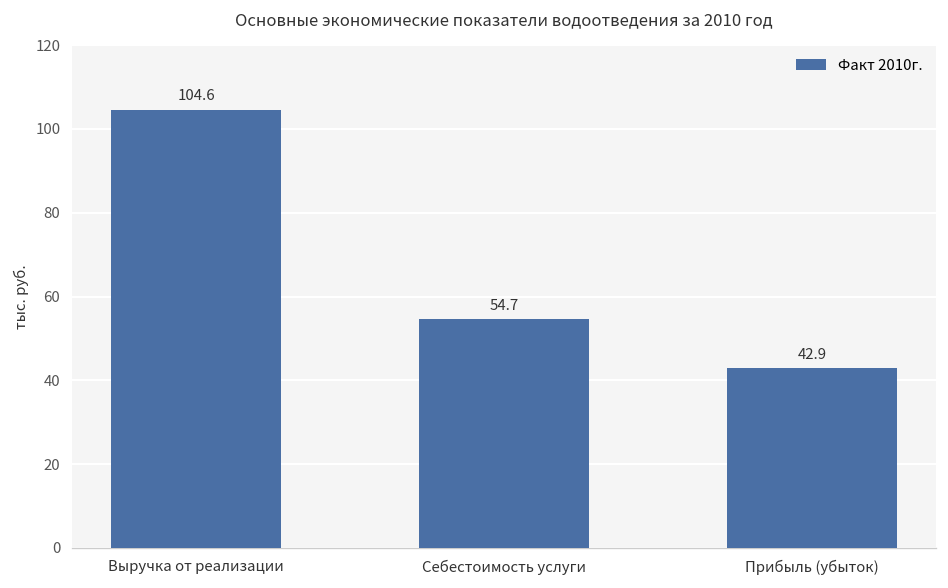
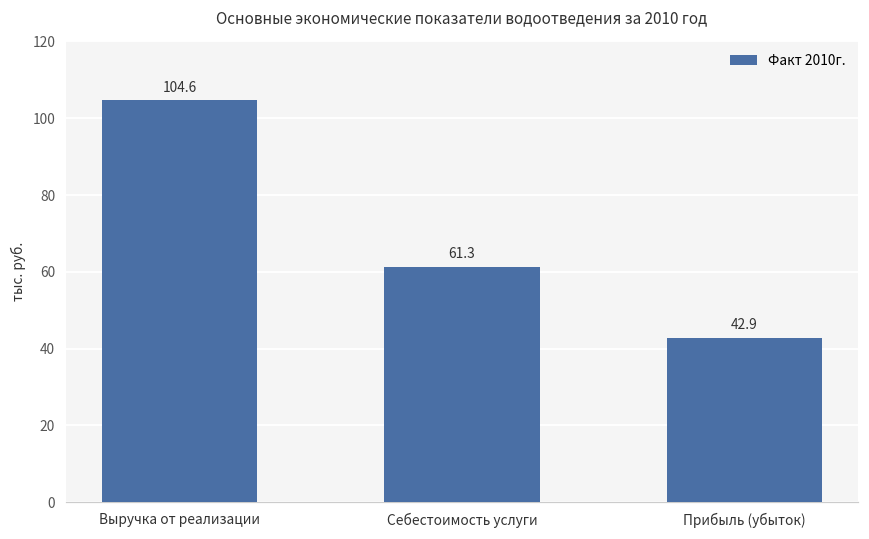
  {
    "Выручка от реализации": 104.6,
-   "Себестоимость услуги": 54.7,
+   "Себестоимость услуги": 61.3,
    "Прибыль (убыток)": 42.9
  }
